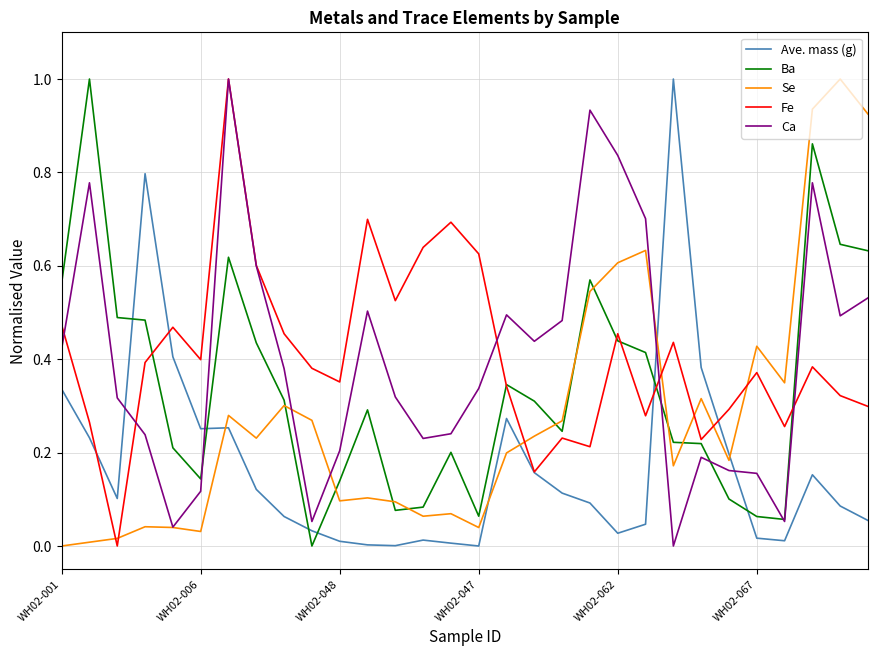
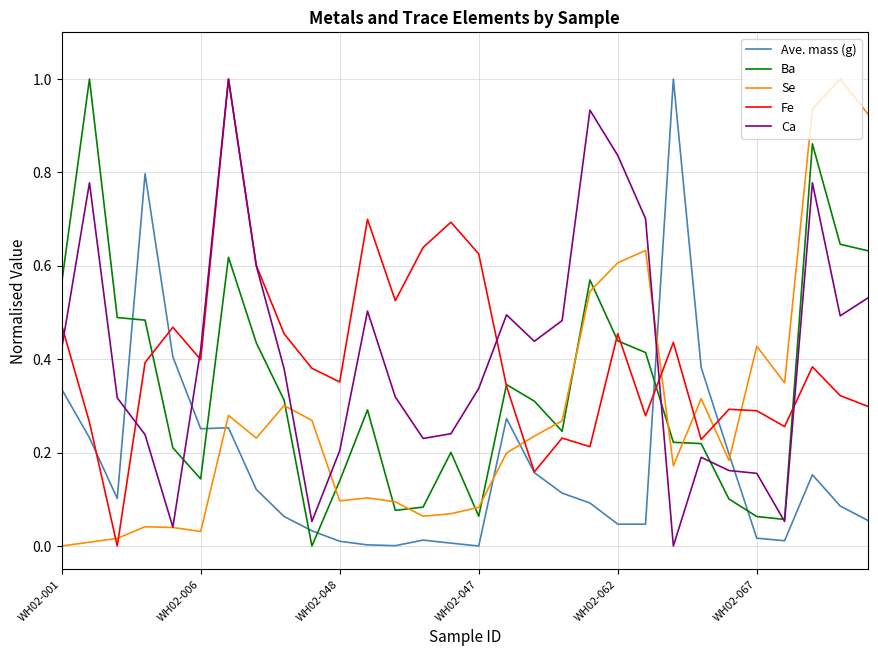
  {
    "Ave. mass (g)": {
      "WH02-001": 0.34,
      "WH02-006": 0.25,
      "WH02-048": 0.01,
      "WH02-047": 0.00,
-     "WH02-062": 0.03,
+     "WH02-062": 0.05,
      "WH02-067": 0.02
    },
    "Ba": {
      "WH02-001": 0.56,
      "WH02-006": 0.14,
      "WH02-048": 0.14,
      "WH02-047": 0.06,
      "WH02-062": 0.44,
      "WH02-067": 0.06
    },
    "Se": {
      "WH02-001": 0.00,
      "WH02-006": 0.03,
      "WH02-048": 0.10,
-     "WH02-047": 0.04,
+     "WH02-047": 0.08,
      "WH02-062": 0.61,
      "WH02-067": 0.43
    },
    "Fe": {
      "WH02-001": 0.47,
      "WH02-006": 0.40,
      "WH02-048": 0.35,
      "WH02-047": 0.63,
      "WH02-062": 0.45,
-     "WH02-067": 0.37
+     "WH02-067": 0.29
    },
    "Ca": {
      "WH02-001": 0.42,
-     "WH02-006": 0.12,
+     "WH02-006": 0.42,
      "WH02-048": 0.20,
      "WH02-047": 0.34,
      "WH02-062": 0.84,
      "WH02-067": 0.16
    }
  }
